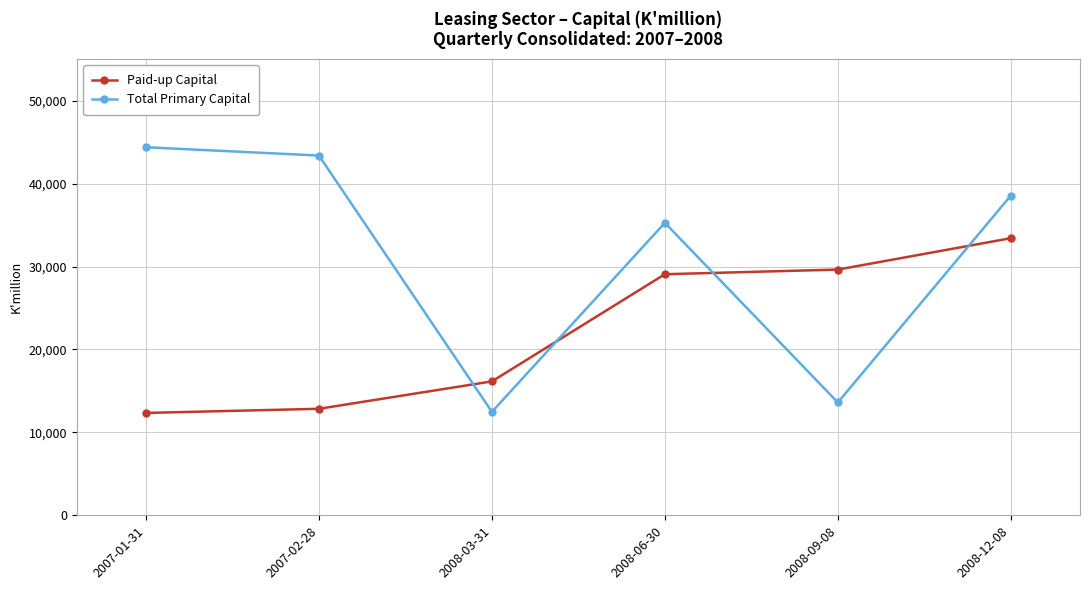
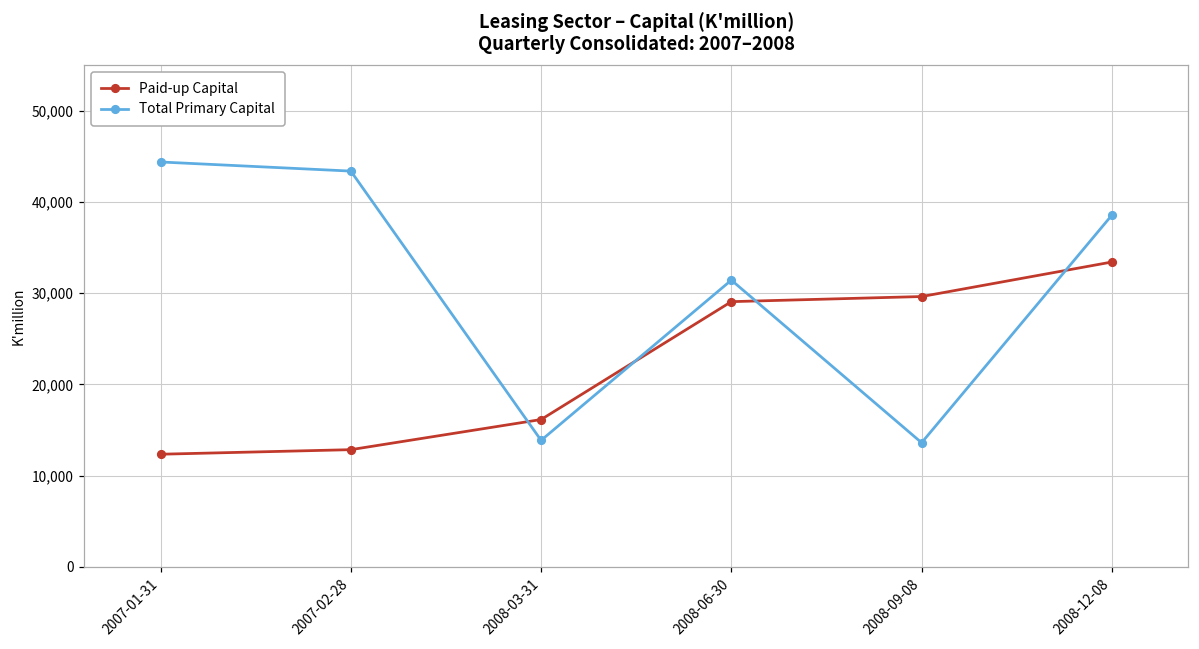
  {
    "Paid-up Capital": {
      "2007-01-31": "12,000",
      "2007-02-28": "13,000",
      "2008-03-31": "16,000",
      "2008-06-30": "29,000",
      "2008-09-08": "30,000",
      "2008-12-08": "33,000"
    },
    "Total Primary Capital": {
      "2007-01-31": "44,000",
      "2007-02-28": "43,000",
-     "2008-03-31": "12,000",
-     "2008-06-30": "35,000",
+     "2008-03-31": "14,000",
+     "2008-06-30": "31,000",
      "2008-09-08": "14,000",
      "2008-12-08": "39,000"
    }
  }
